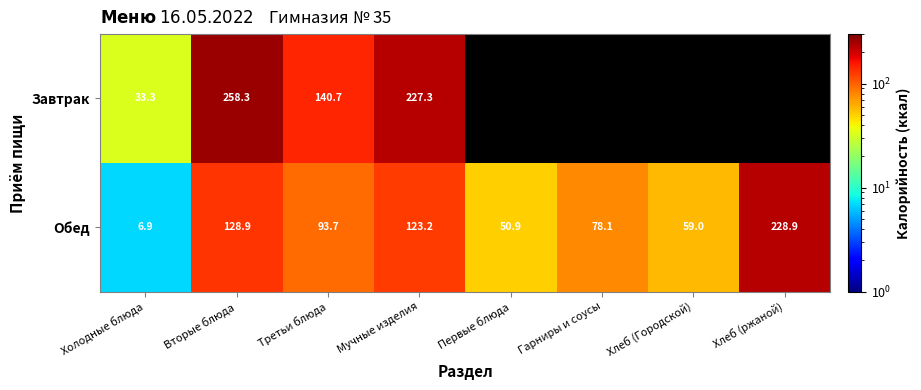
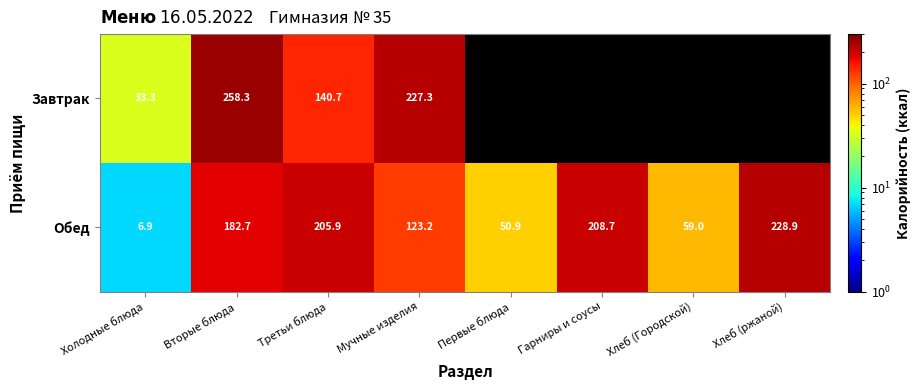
  {
    "Завтрак": {
      "Холодные блюда": 33.3,
      "Вторые блюда": 258.3,
      "Третьи блюда": 140.7,
      "Мучные изделия": 227.3
    },
    "Обед": {
      "Холодные блюда": 6.9,
-     "Вторые блюда": 128.9,
-     "Третьи блюда": 93.7,
+     "Вторые блюда": 182.7,
+     "Третьи блюда": 205.9,
      "Мучные изделия": 123.2,
      "Первые блюда": 50.9,
-     "Гарниры и соусы": 78.1,
+     "Гарниры и соусы": 208.7,
      "Хлеб (Городской)": 59.0,
      "Хлеб (ржаной)": 228.9
    }
  }
